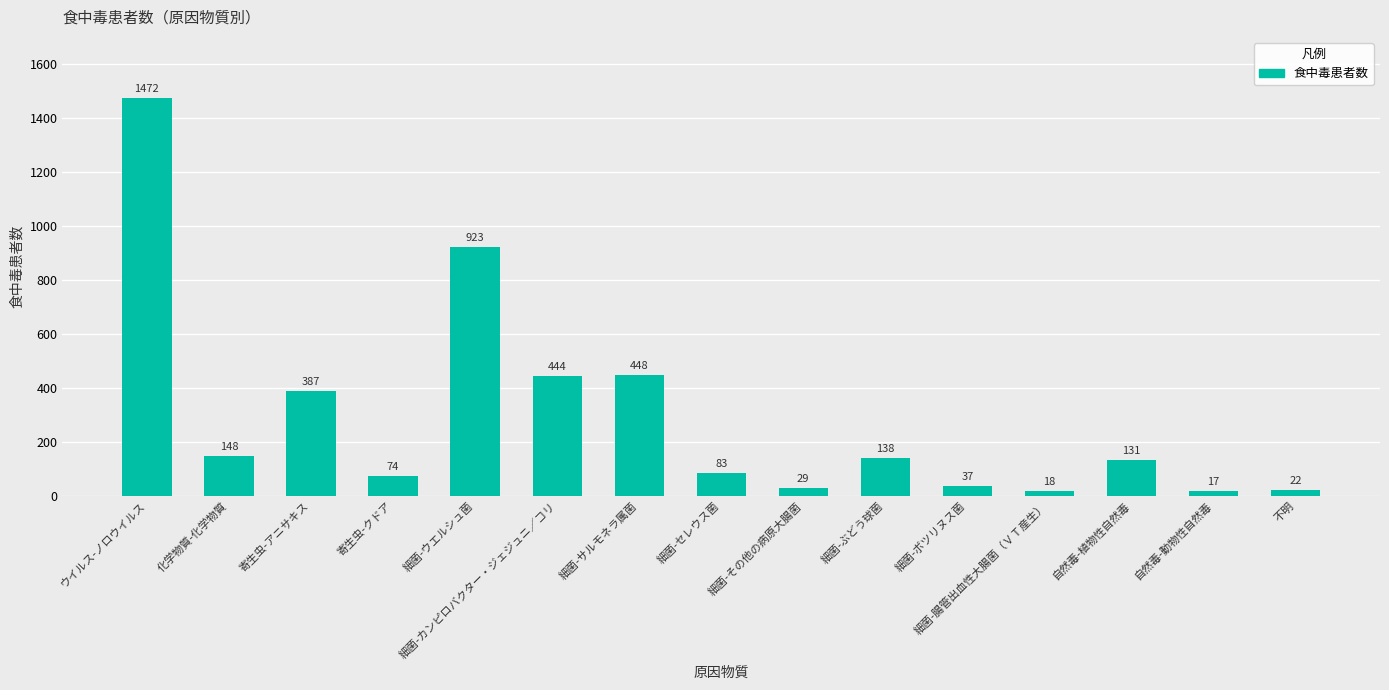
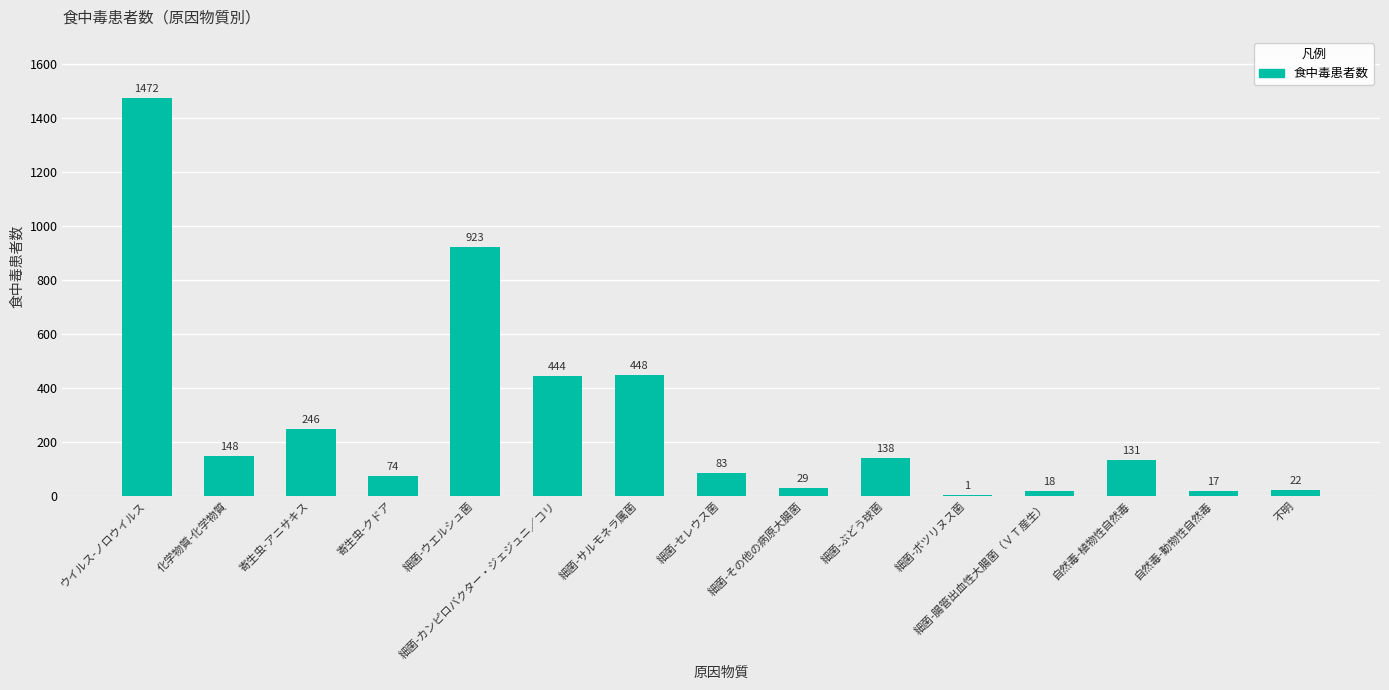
  {
    "ウイルス-ノロウイルス": 1472,
    "化学物質-化学物質": 148,
-   "寄生虫-アニサキス": 387,
+   "寄生虫-アニサキス": 246,
    "寄生虫-クドア": 74,
    "細菌-ウエルシュ菌": 923,
    "細菌-カンピロバクター・ジェジュニ／コリ": 444,
    "細菌-サルモネラ属菌": 448,
    "細菌-セレウス菌": 83,
    "細菌-その他の病原大腸菌": 29,
    "細菌-ぶどう球菌": 138,
-   "細菌-ボツリヌス菌": 37,
+   "細菌-ボツリヌス菌": 1,
    "細菌-腸管出血性大腸菌（ＶＴ産生）": 18,
    "自然毒-植物性自然毒": 131,
    "自然毒-動物性自然毒": 17,
    "不明": 22
  }
